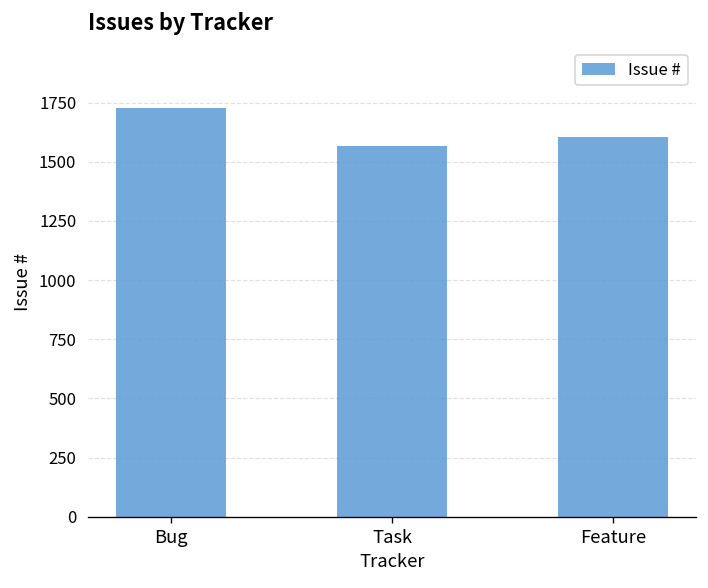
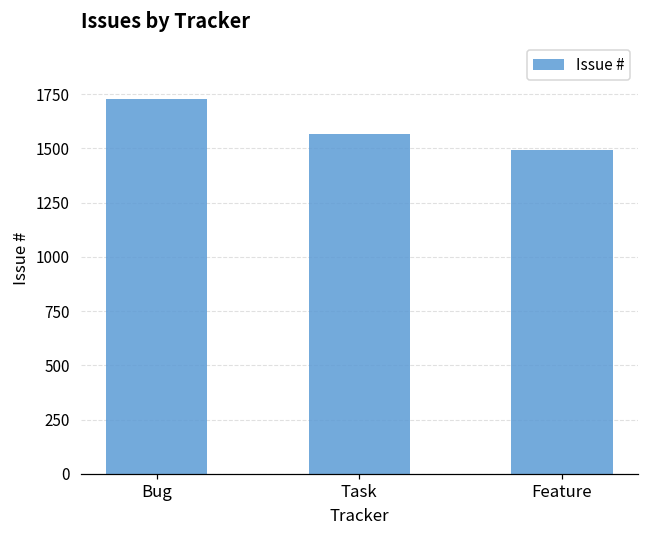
  {
    "Bug": 1730,
    "Task": 1570,
-   "Feature": 1600
+   "Feature": 1490
  }
